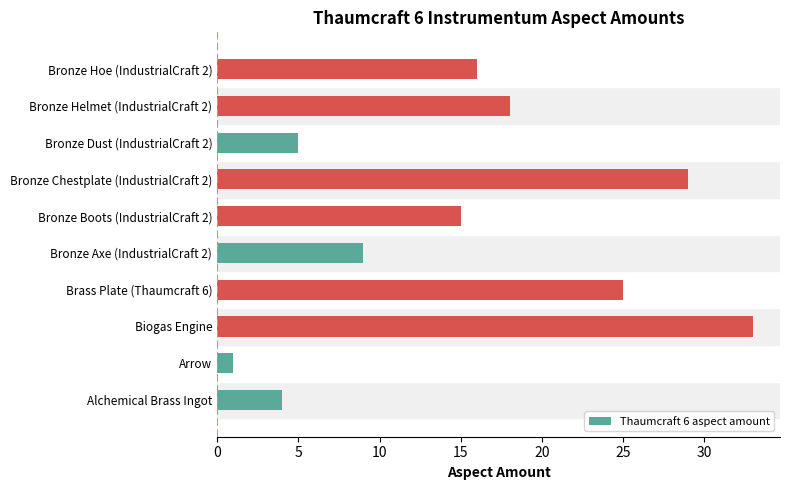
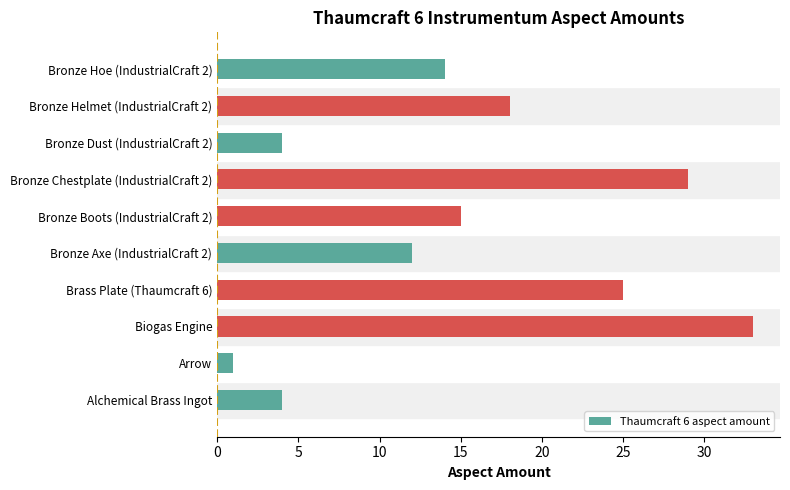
  {
-   "Bronze Hoe (IndustrialCraft 2)": 16,
+   "Bronze Hoe (IndustrialCraft 2)": 14,
    "Bronze Helmet (IndustrialCraft 2)": 18,
-   "Bronze Dust (IndustrialCraft 2)": 5,
+   "Bronze Dust (IndustrialCraft 2)": 4,
    "Bronze Chestplate (IndustrialCraft 2)": 29,
    "Bronze Boots (IndustrialCraft 2)": 15,
-   "Bronze Axe (IndustrialCraft 2)": 9,
+   "Bronze Axe (IndustrialCraft 2)": 12,
    "Brass Plate (Thaumcraft 6)": 25,
    "Biogas Engine": 33,
    "Arrow": 1,
    "Alchemical Brass Ingot": 4
  }
